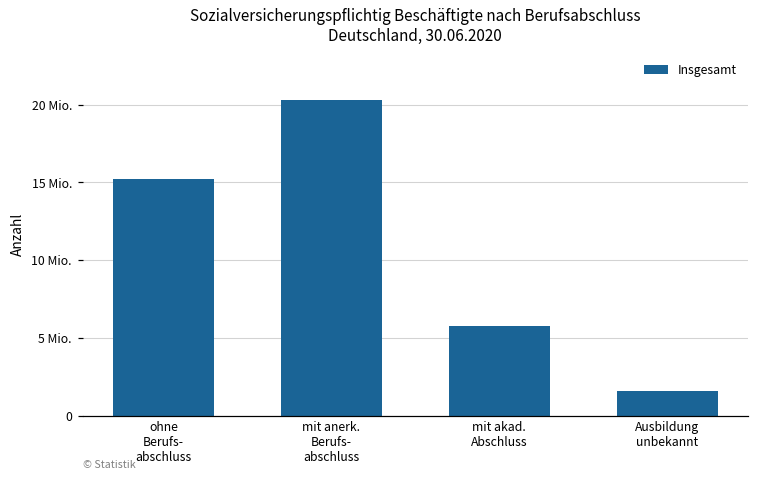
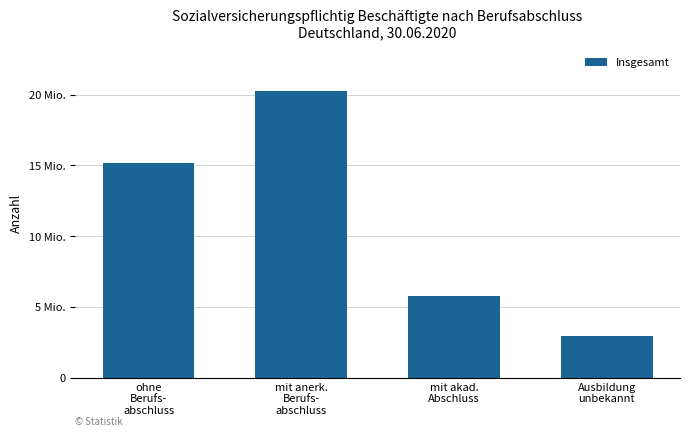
  {
    "ohne Berufs- abschluss": "15.2 Mio.",
    "mit anerk. Berufs- abschluss": "20.3 Mio.",
    "mit akad. Abschluss": "5.8 Mio.",
-   "Ausbildung unbekannt": "1.6 Mio."
+   "Ausbildung unbekannt": "3.0 Mio."
  }
